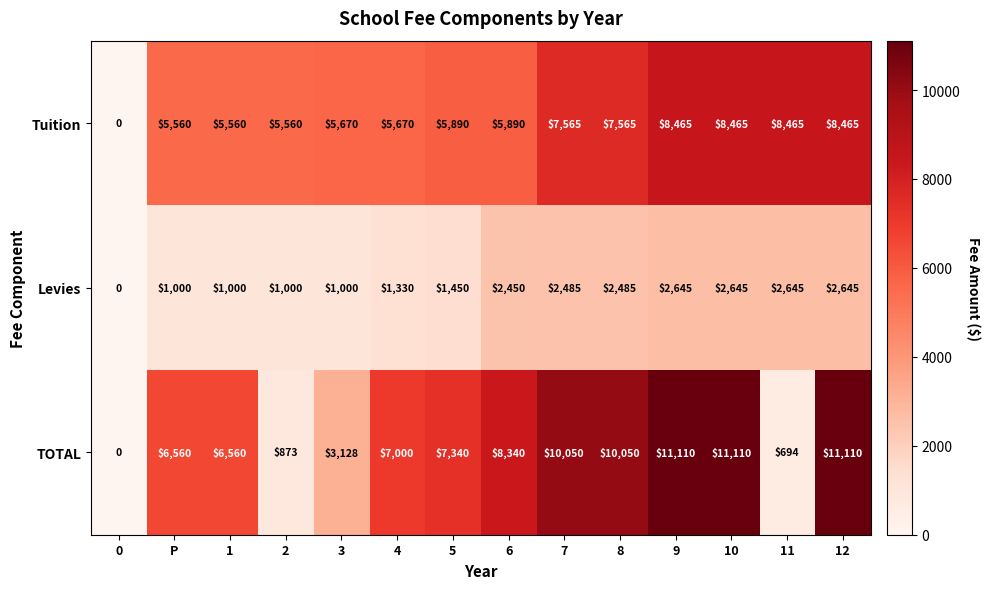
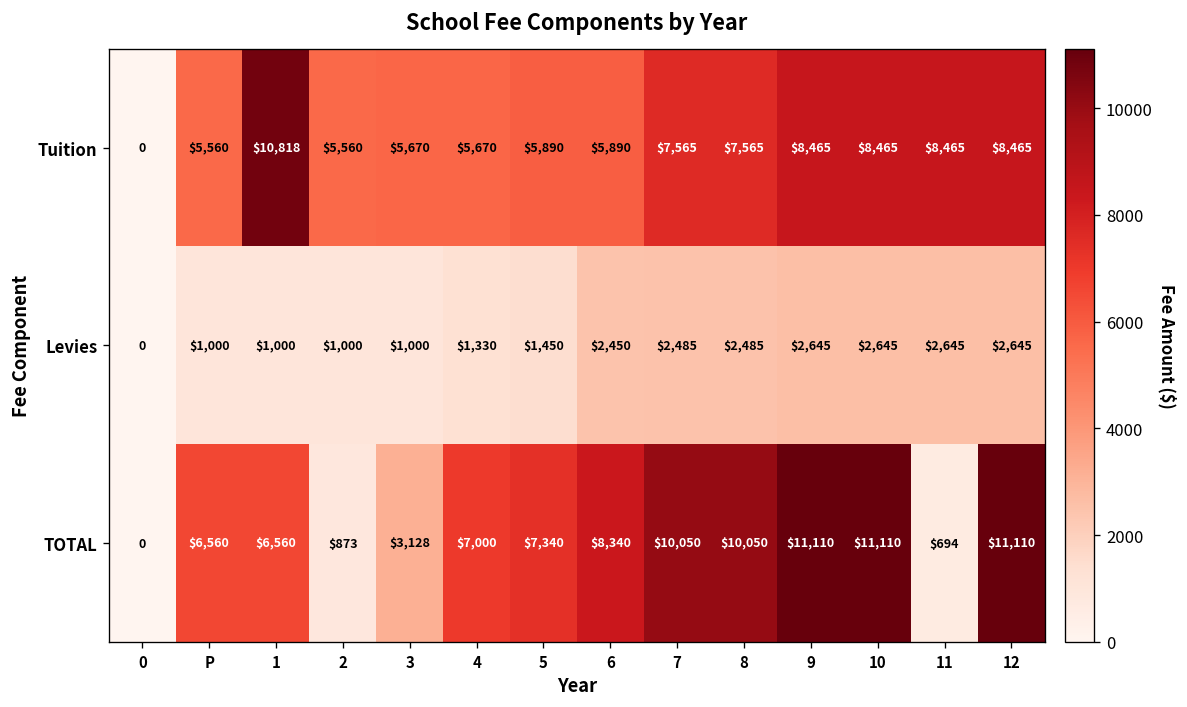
  {
    "Tuition": {
      "0": "0",
      "P": "$5,560",
-     "1": "$5,560",
+     "1": "$10,818",
      "2": "$5,560",
      "3": "$5,670",
      "4": "$5,670",
      "5": "$5,890",
      "6": "$5,890",
      "7": "$7,565",
      "8": "$7,565",
      "9": "$8,465",
      "10": "$8,465",
      "11": "$8,465",
      "12": "$8,465"
    },
    "Levies": {
      "0": "0",
      "P": "$1,000",
      "1": "$1,000",
      "2": "$1,000",
      "3": "$1,000",
      "4": "$1,330",
      "5": "$1,450",
      "6": "$2,450",
      "7": "$2,485",
      "8": "$2,485",
      "9": "$2,645",
      "10": "$2,645",
      "11": "$2,645",
      "12": "$2,645"
    },
    "TOTAL": {
      "0": "0",
      "P": "$6,560",
      "1": "$6,560",
      "2": "$873",
      "3": "$3,128",
      "4": "$7,000",
      "5": "$7,340",
      "6": "$8,340",
      "7": "$10,050",
      "8": "$10,050",
      "9": "$11,110",
      "10": "$11,110",
      "11": "$694",
      "12": "$11,110"
    }
  }
